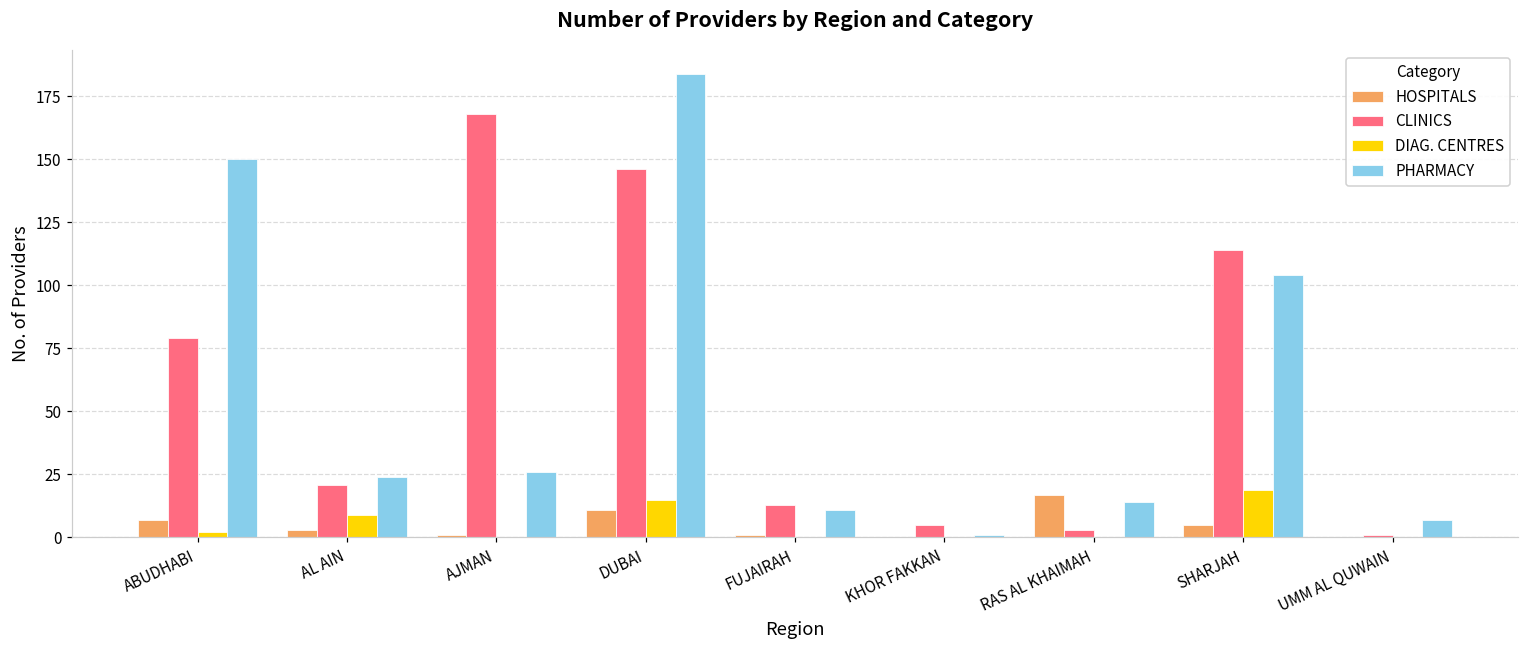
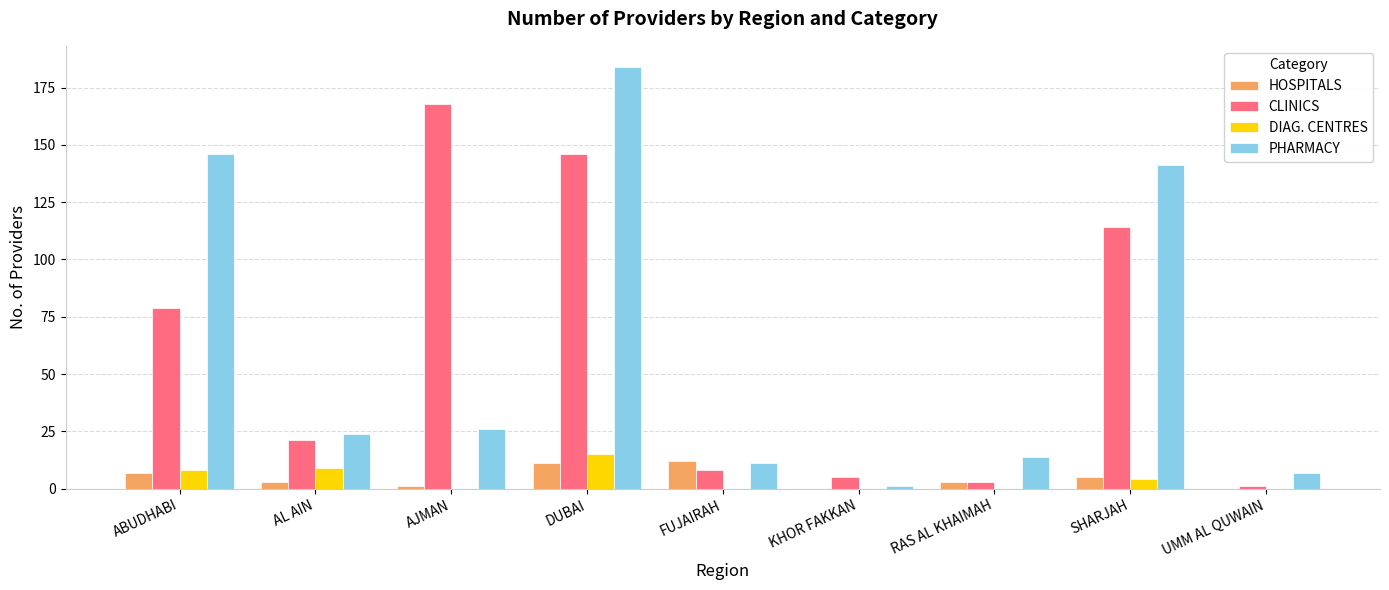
  {
    "HOSPITALS": {
      "ABUDHABI": 7,
      "AL AIN": 3,
      "DUBAI": 11,
-     "FUJAIRAH": 1,
+     "FUJAIRAH": 12,
      "KHOR FAKKAN": 0,
-     "RAS AL KHAIMAH": 17,
+     "RAS AL KHAIMAH": 3,
      "SHARJAH": 5,
      "UMM AL QUWAIN": 0
    },
    "CLINICS": {
      "ABUDHABI": 79,
      "AL AIN": 21,
      "AJMAN": 168,
      "DUBAI": 146,
-     "FUJAIRAH": 13,
+     "FUJAIRAH": 8,
      "KHOR FAKKAN": 5,
      "RAS AL KHAIMAH": 3,
      "SHARJAH": 114
    },
    "DIAG. CENTRES": {
-     "ABUDHABI": 2,
+     "ABUDHABI": 8,
      "AL AIN": 9,
      "AJMAN": 0,
      "DUBAI": 15,
      "FUJAIRAH": 0,
      "KHOR FAKKAN": 0,
      "RAS AL KHAIMAH": 0,
-     "SHARJAH": 19,
+     "SHARJAH": 4,
      "UMM AL QUWAIN": 0
    },
    "PHARMACY": {
-     "ABUDHABI": 150,
+     "ABUDHABI": 146,
      "AL AIN": 24,
      "AJMAN": 26,
      "DUBAI": 184,
      "FUJAIRAH": 11,
      "RAS AL KHAIMAH": 14,
-     "SHARJAH": 104,
+     "SHARJAH": 141,
      "UMM AL QUWAIN": 7
    }
  }
